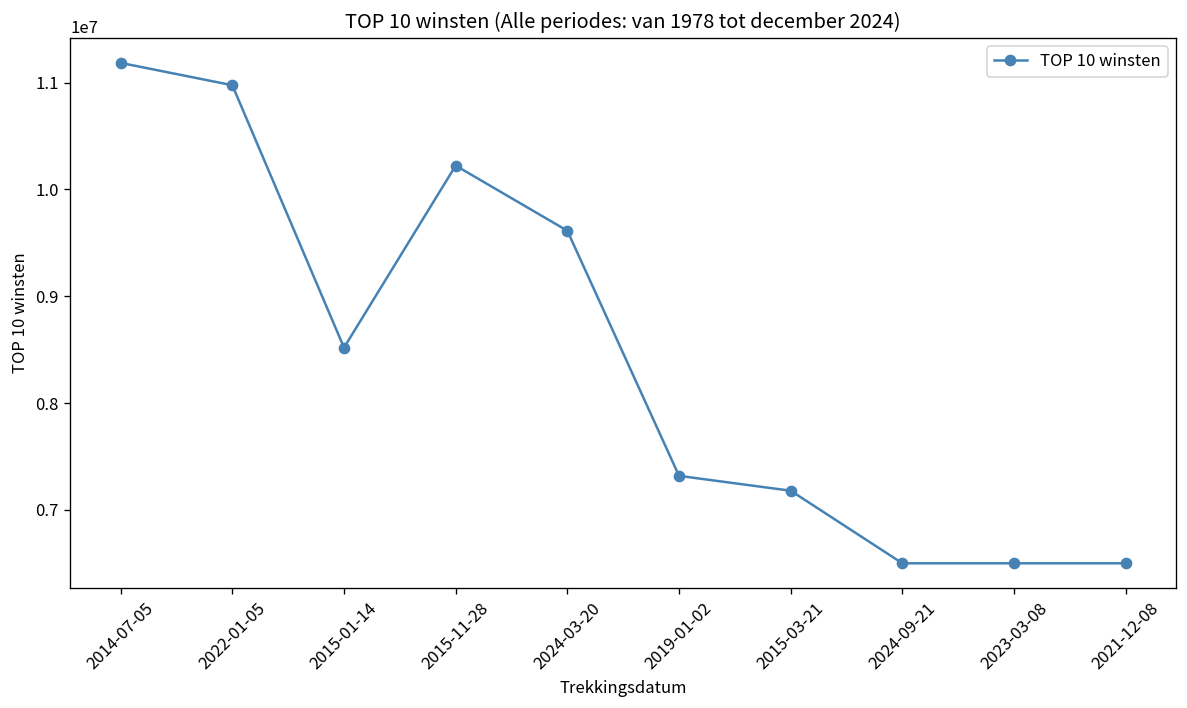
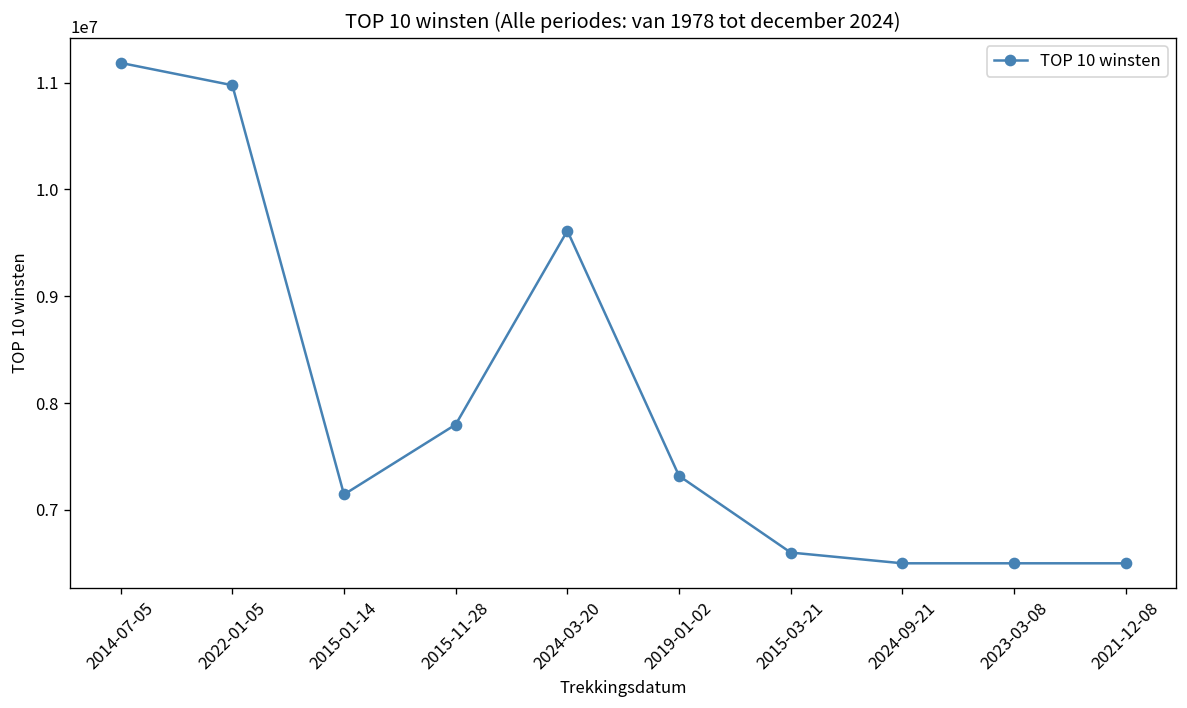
  {
    "2014-07-05": 11200000,
    "2022-01-05": 11000000,
-   "2015-01-14": 8500000,
-   "2015-11-28": 10200000,
+   "2015-01-14": 7100000,
+   "2015-11-28": 7800000,
    "2024-03-20": 9600000,
    "2019-01-02": 7300000,
-   "2015-03-21": 7200000,
+   "2015-03-21": 6600000,
    "2024-09-21": 6500000,
    "2023-03-08": 6500000,
    "2021-12-08": 6500000
  }
